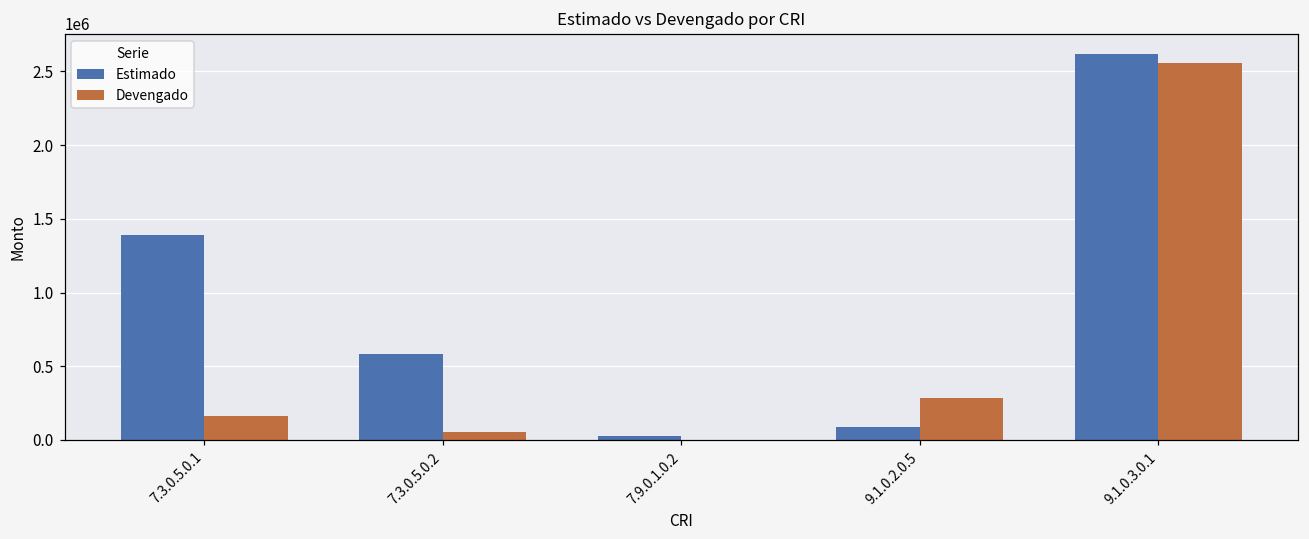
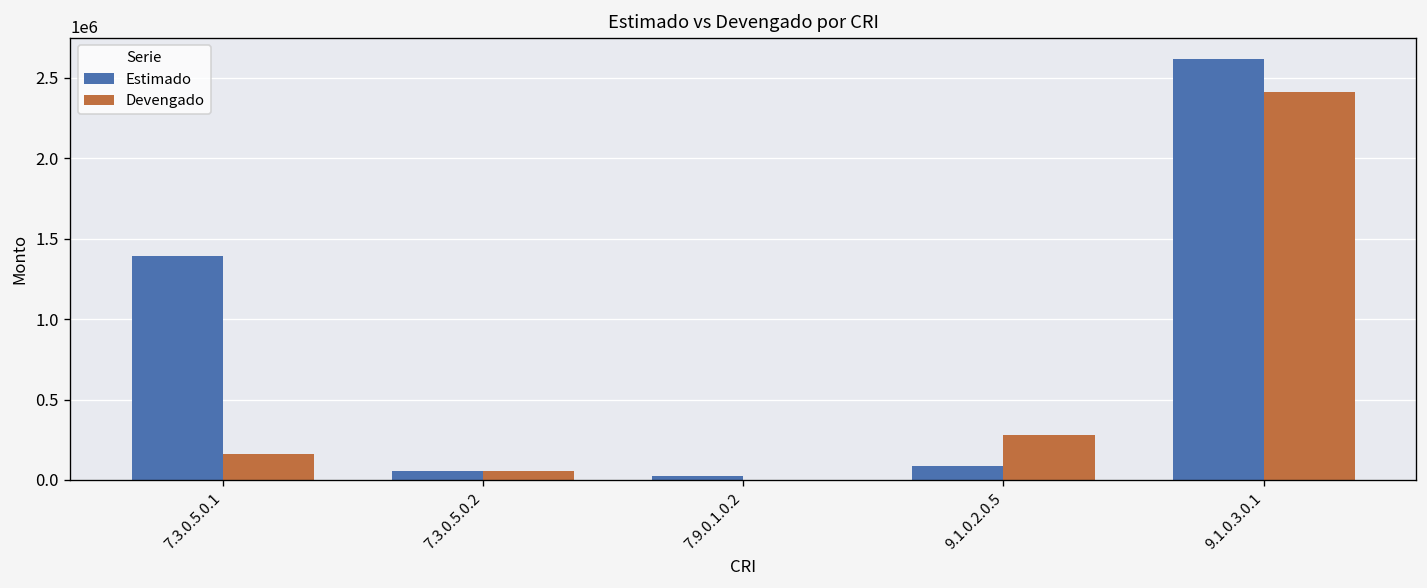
  {
    "Estimado": {
      "7.3.0.5.0.1": 1390000,
-     "7.3.0.5.0.2": 580000,
+     "7.3.0.5.0.2": 50000,
      "7.9.0.1.0.2": 30000,
      "9.1.0.2.0.5": 90000,
      "9.1.0.3.0.1": 2620000
    },
    "Devengado": {
      "7.3.0.5.0.1": 160000,
      "7.3.0.5.0.2": 50000,
      "7.9.0.1.0.2": 0,
      "9.1.0.2.0.5": 280000,
-     "9.1.0.3.0.1": 2560000
+     "9.1.0.3.0.1": 2410000
    }
  }
